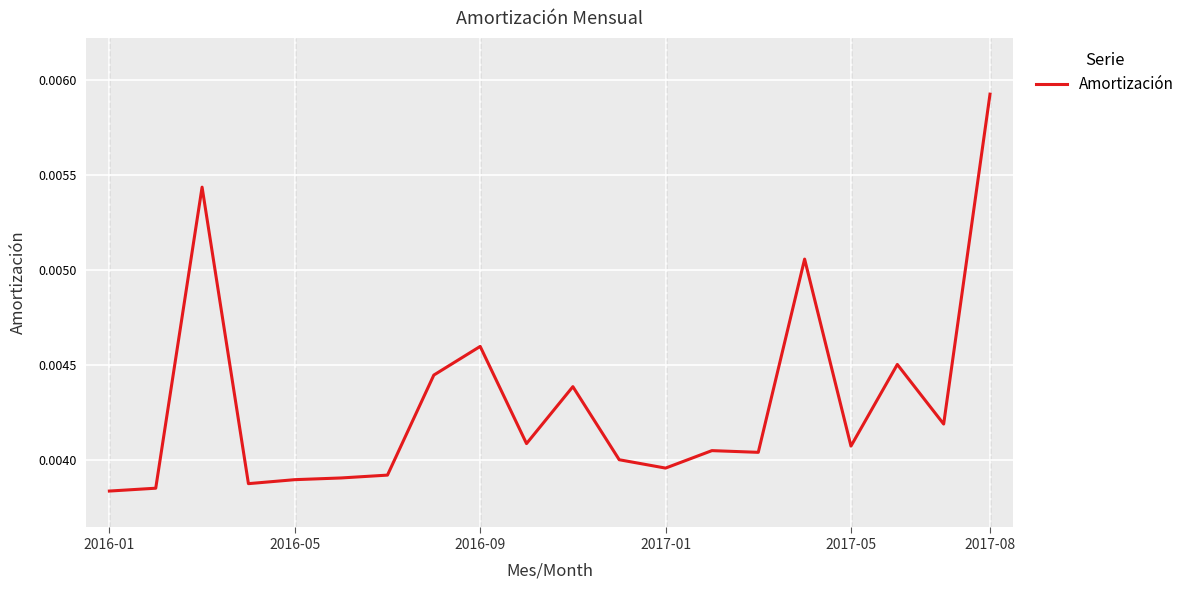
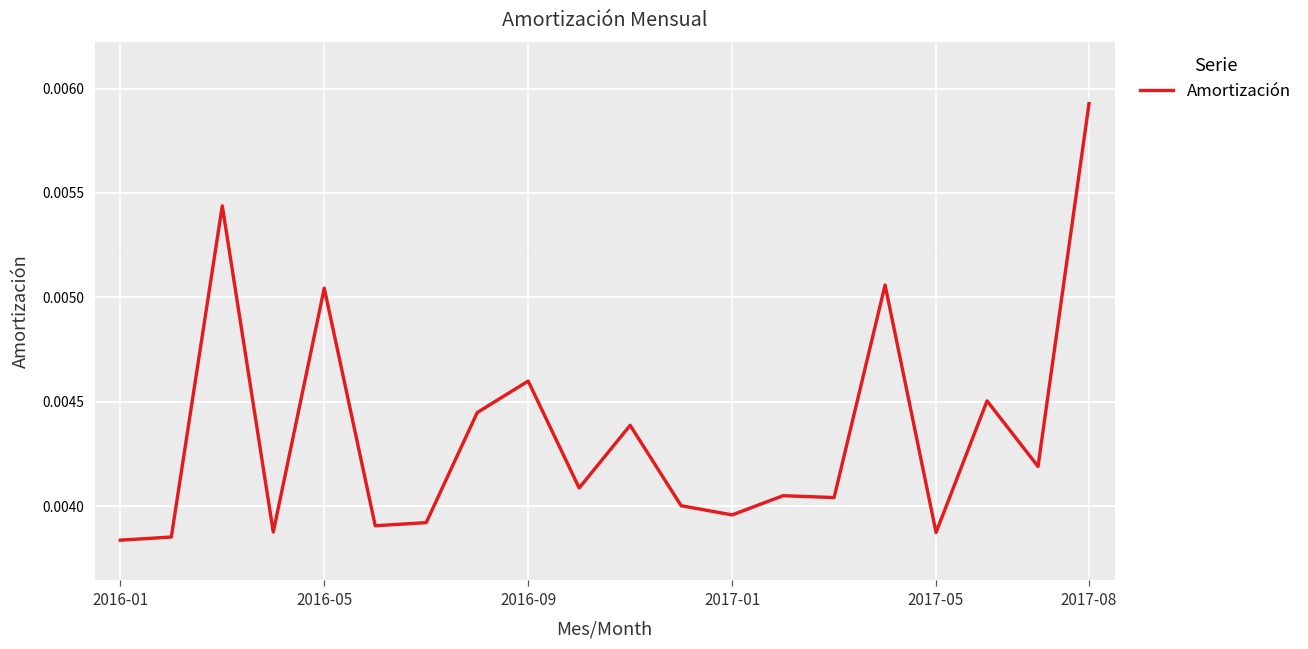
  {
    "2016-01": 0.00384,
-   "2016-05": 0.00390,
+   "2016-05": 0.00504,
    "2016-09": 0.00460,
    "2017-01": 0.00396,
-   "2017-05": 0.00407,
+   "2017-05": 0.00387,
    "2017-08": 0.00593
  }
